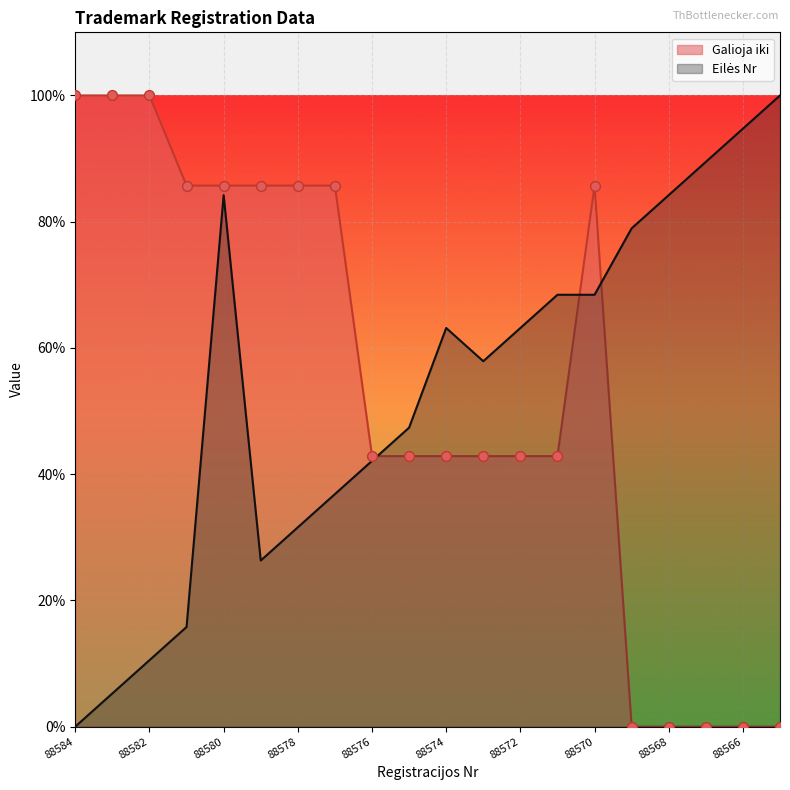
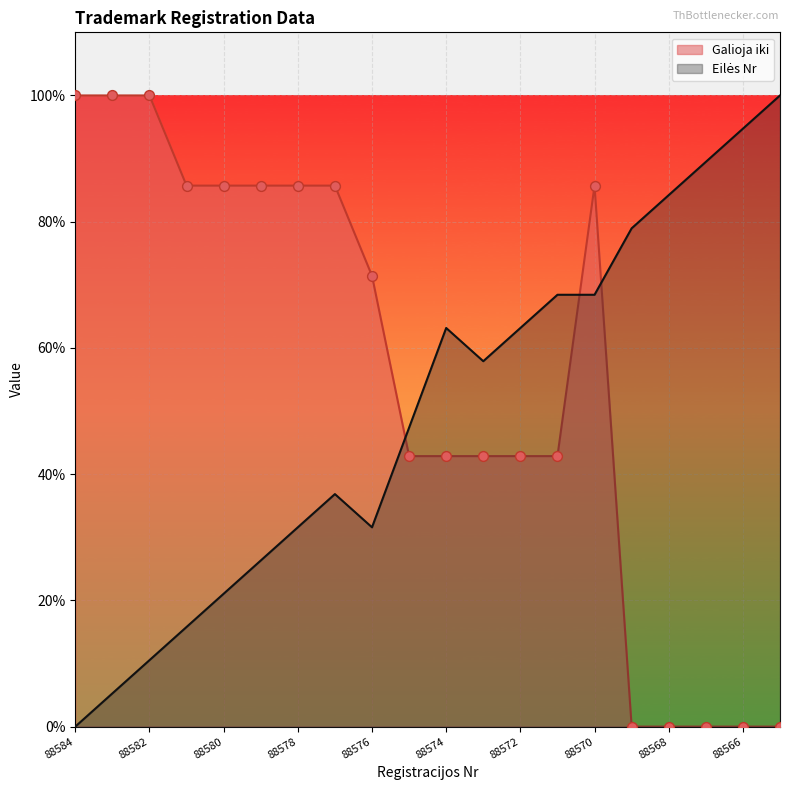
  {
    "Galioja iki": {
      "88584": "100%",
      "88582": "100%",
      "88580": "86%",
      "88578": "86%",
-     "88576": "43%",
+     "88576": "71%",
      "88574": "43%",
      "88572": "43%",
      "88570": "86%",
      "88568": "0%",
      "88566": "0%"
    },
    "Eilės Nr": {
      "88584": "0%",
      "88582": "11%",
-     "88580": "84%",
+     "88580": "21%",
      "88578": "32%",
-     "88576": "42%",
+     "88576": "32%",
      "88574": "63%",
      "88572": "63%",
      "88570": "68%",
      "88568": "84%",
      "88566": "95%"
    }
  }
